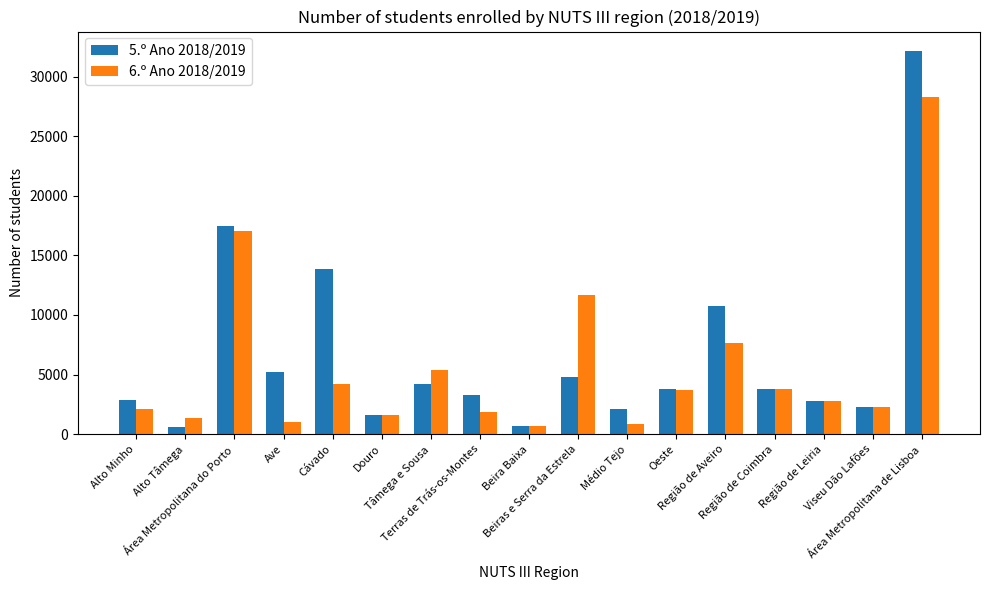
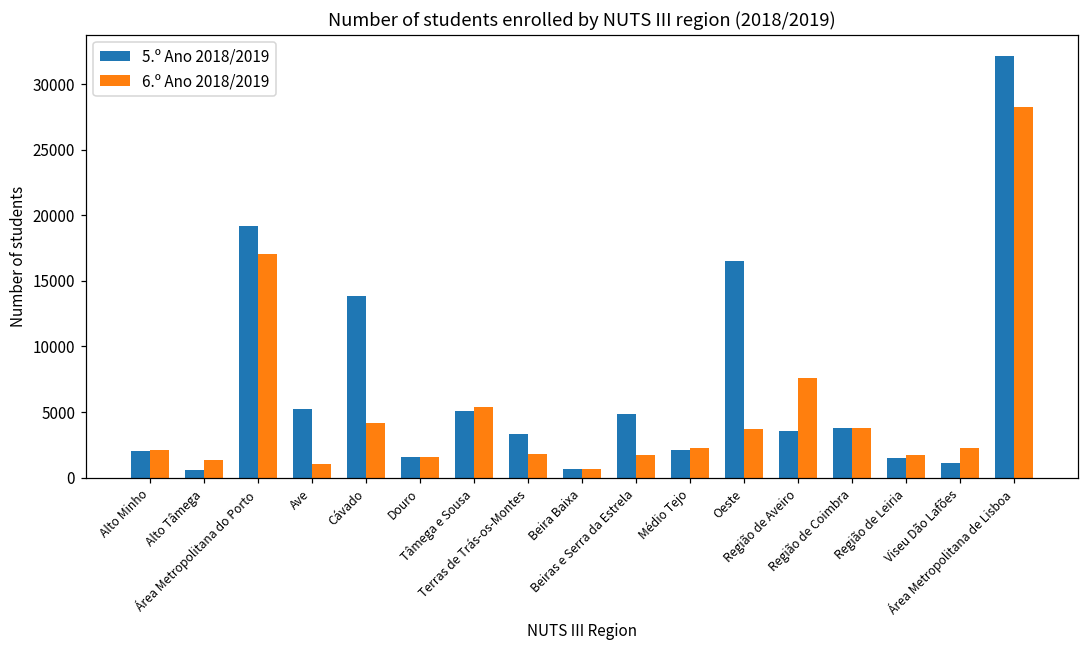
  {
    "5.º Ano 2018/2019": {
-     "Alto Minho": 2900,
+     "Alto Minho": 2000,
      "Alto Tâmega": 600,
-     "Área Metropolitana do Porto": 17500,
+     "Área Metropolitana do Porto": 19200,
      "Ave": 5200,
      "Cávado": 13800,
      "Douro": 1600,
-     "Tâmega e Sousa": 4200,
+     "Tâmega e Sousa": 5100,
      "Terras de Trás-os-Montes": 3300,
      "Beira Baixa": 600,
      "Beiras e Serra da Estrela": 4800,
      "Médio Tejo": 2100,
-     "Oeste": 3800,
-     "Região de Aveiro": 10800,
+     "Oeste": 16500,
+     "Região de Aveiro": 3600,
      "Região de Coimbra": 3800,
-     "Região de Leiria": 2800,
-     "Viseu Dão Lafões": 2300,
+     "Região de Leiria": 1500,
+     "Viseu Dão Lafões": 1100,
      "Área Metropolitana de Lisboa": 32200
    },
    "6.º Ano 2018/2019": {
      "Alto Minho": 2100,
      "Alto Tâmega": 1300,
      "Área Metropolitana do Porto": 17000,
      "Ave": 1000,
      "Cávado": 4200,
      "Douro": 1600,
      "Tâmega e Sousa": 5400,
      "Terras de Trás-os-Montes": 1800,
      "Beira Baixa": 700,
-     "Beiras e Serra da Estrela": 11600,
-     "Médio Tejo": 800,
+     "Beiras e Serra da Estrela": 1700,
+     "Médio Tejo": 2300,
      "Oeste": 3700,
      "Região de Aveiro": 7600,
      "Região de Coimbra": 3800,
-     "Região de Leiria": 2800,
+     "Região de Leiria": 1700,
      "Viseu Dão Lafões": 2300,
      "Área Metropolitana de Lisboa": 28300
    }
  }
